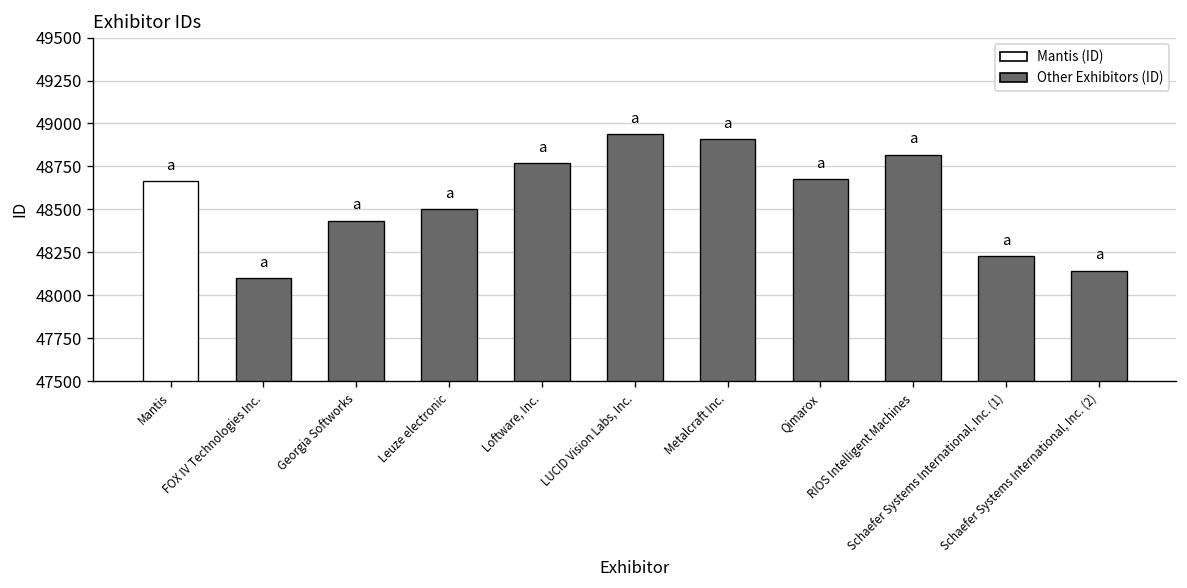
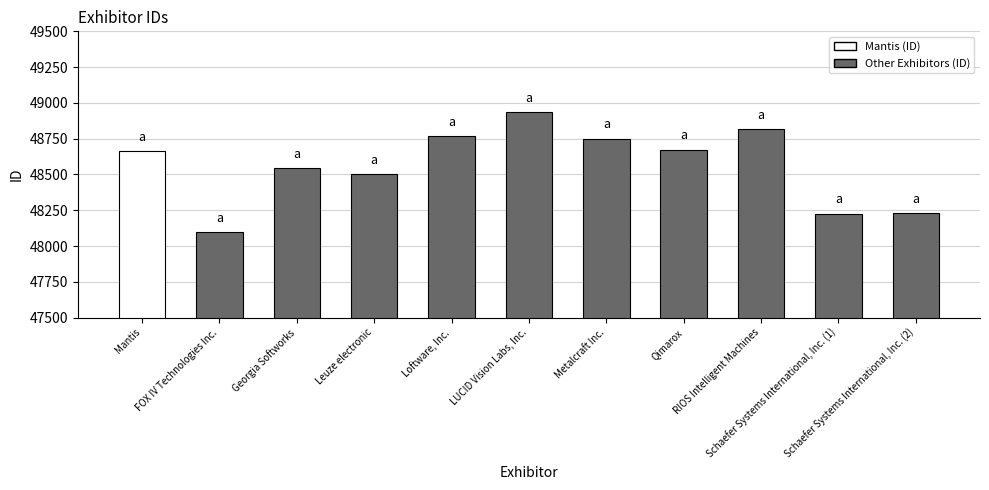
  {
    "Mantis": 48660,
    "FOX IV Technologies Inc.": 48100,
-   "Georgia Softworks": 48430,
+   "Georgia Softworks": 48540,
    "Leuze electronic": 48500,
    "Loftware, Inc.": 48770,
    "LUCID Vision Labs, Inc.": 48940,
-   "Metalcraft Inc.": 48910,
+   "Metalcraft Inc.": 48750,
    "Qimarox": 48670,
    "RIOS Intelligent Machines": 48820,
    "Schaefer Systems International, Inc. (1)": 48230,
-   "Schaefer Systems International, Inc. (2)": 48140
+   "Schaefer Systems International, Inc. (2)": 48230
  }
